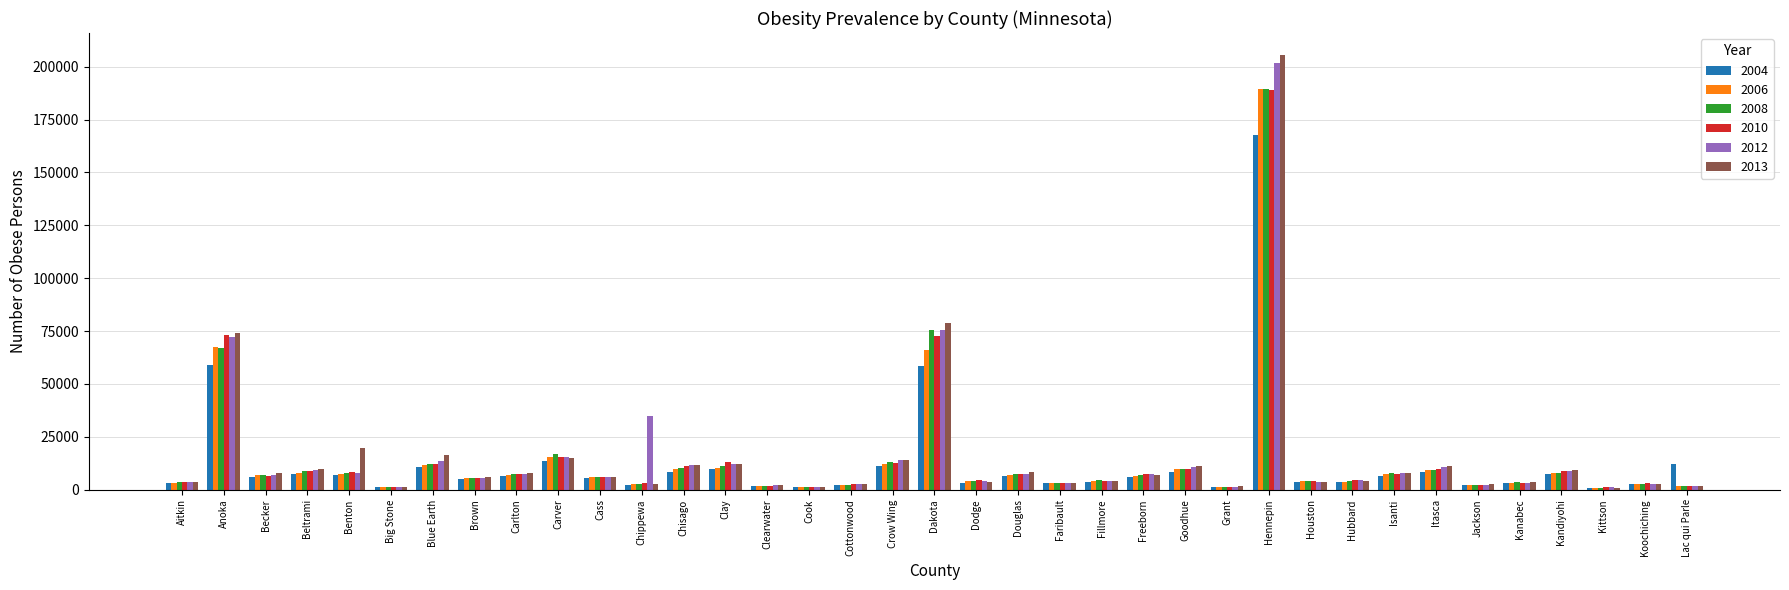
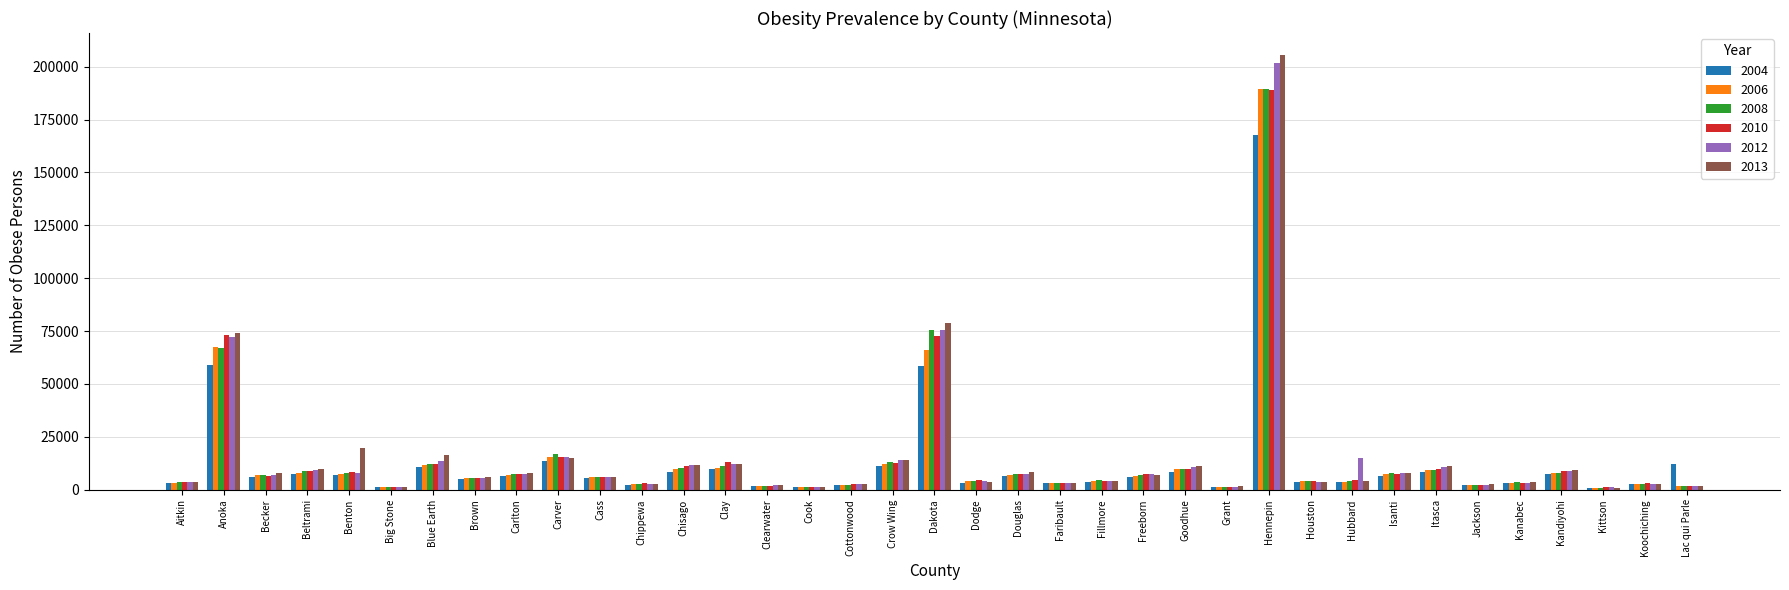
  {
    "2012": {
      "Aitkin": 3000,
      "Anoka": 72000,
      "Becker": 7000,
      "Beltrami": 9000,
      "Benton": 8000,
      "Blue Earth": 14000,
      "Brown": 5000,
      "Carlton": 7000,
      "Carver": 16000,
      "Cass": 6000,
-     "Chippewa": 35000,
+     "Chippewa": 3000,
      "Chisago": 12000,
      "Clay": 12000,
      "Clearwater": 2000,
      "Cottonwood": 3000,
      "Crow Wing": 14000,
      "Dakota": 76000,
      "Dodge": 4000,
      "Douglas": 7000,
      "Faribault": 3000,
      "Fillmore": 4000,
      "Freeborn": 7000,
      "Goodhue": 11000,
      "Grant": 1000,
      "Hennepin": 202000,
      "Houston": 4000,
-     "Hubbard": 4000,
+     "Hubbard": 15000,
      "Isanti": 8000,
      "Itasca": 11000,
      "Jackson": 2000,
      "Kanabec": 3000,
      "Kandiyohi": 9000,
      "Koochiching": 3000,
      "Lac qui Parle": 2000
    }
  }
